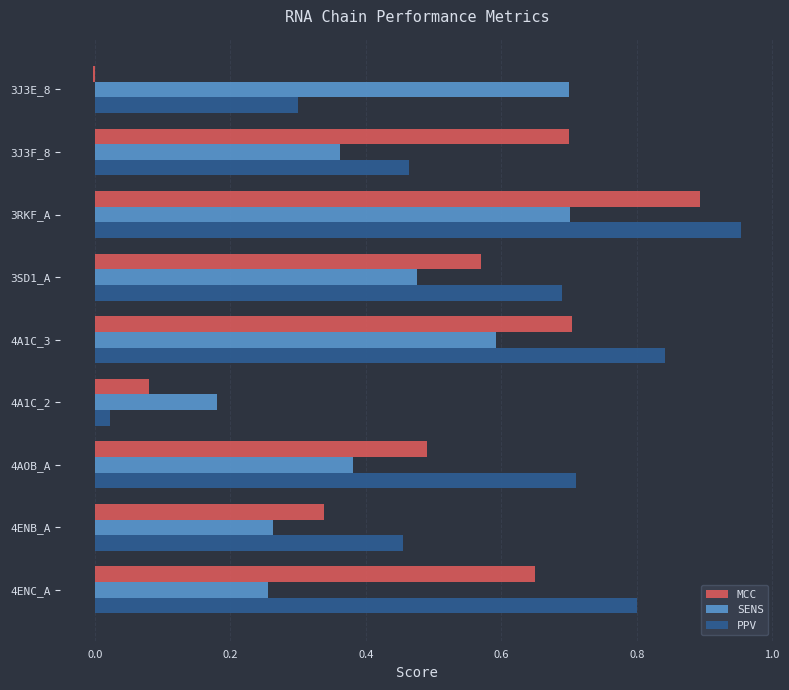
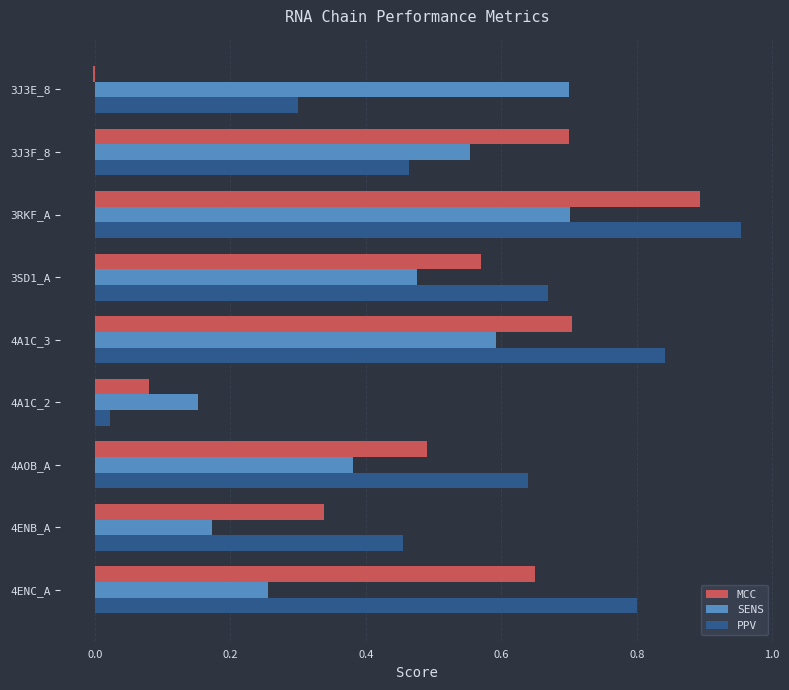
  {
    "MCC": {
      "3J3F_8": 0.70,
      "3RKF_A": 0.89,
      "3SD1_A": 0.57,
      "4A1C_3": 0.70,
      "4A1C_2": 0.08,
      "4AOB_A": 0.49,
      "4ENB_A": 0.34,
      "4ENC_A": 0.65
    },
    "SENS": {
      "3J3E_8": 0.70,
-     "3J3F_8": 0.36,
+     "3J3F_8": 0.55,
      "3RKF_A": 0.70,
      "3SD1_A": 0.48,
      "4A1C_3": 0.59,
-     "4A1C_2": 0.18,
+     "4A1C_2": 0.15,
      "4AOB_A": 0.38,
-     "4ENB_A": 0.26,
+     "4ENB_A": 0.17,
      "4ENC_A": 0.26
    },
    "PPV": {
      "3J3E_8": 0.30,
      "3J3F_8": 0.46,
      "3RKF_A": 0.95,
-     "3SD1_A": 0.69,
+     "3SD1_A": 0.67,
      "4A1C_3": 0.84,
      "4A1C_2": 0.02,
-     "4AOB_A": 0.71,
+     "4AOB_A": 0.64,
      "4ENB_A": 0.45,
      "4ENC_A": 0.80
    }
  }
